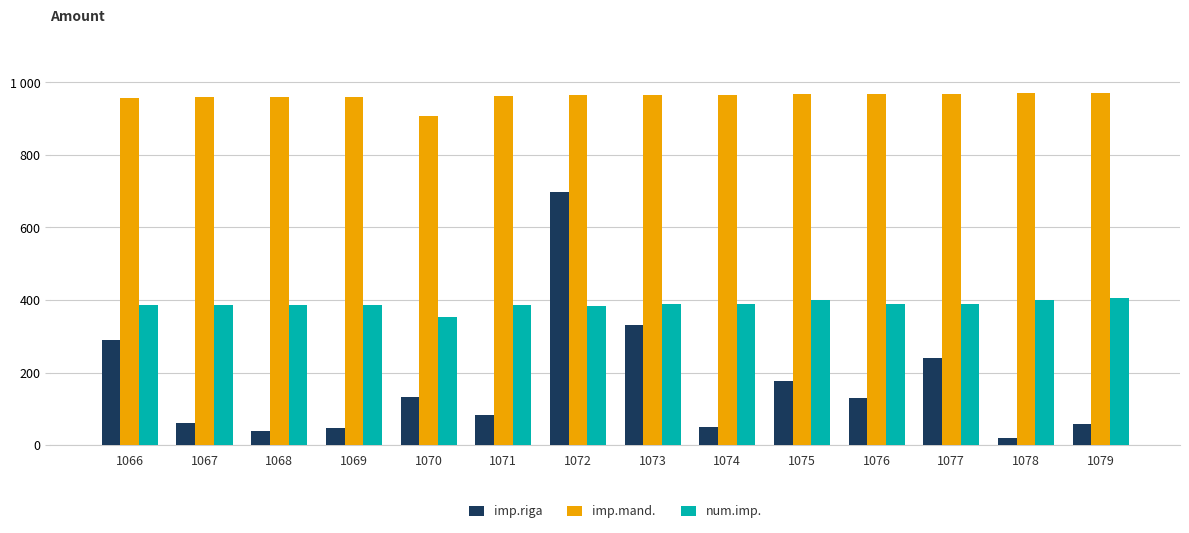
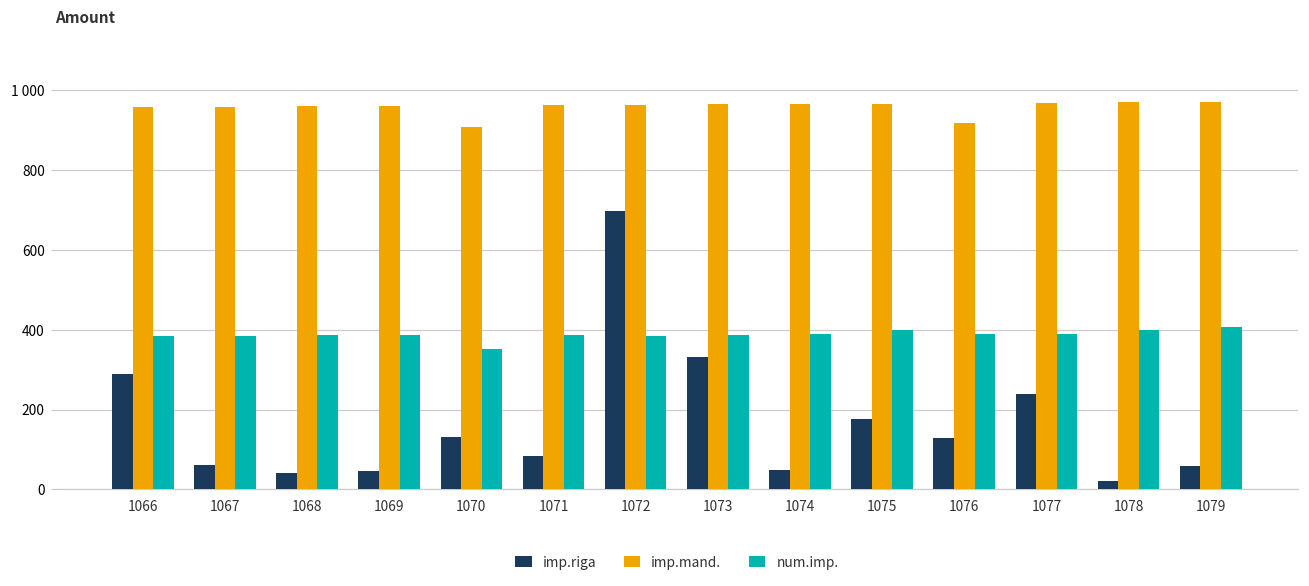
  {
    "imp.riga": {
      "1066": 290,
      "1067": 60,
      "1068": 40,
      "1069": 50,
      "1070": 130,
      "1071": 80,
      "1072": 700,
      "1073": 330,
      "1074": 50,
      "1075": 180,
      "1076": 130,
      "1077": 240,
      "1078": 20,
      "1079": 60
    },
    "imp.mand.": {
      "1066": 960,
      "1067": 960,
      "1068": 960,
      "1069": 960,
      "1070": 910,
      "1071": 960,
      "1072": 960,
      "1073": 970,
      "1074": 970,
      "1075": 970,
-     "1076": 970,
+     "1076": 920,
      "1077": 970,
      "1078": 970,
      "1079": 970
    },
    "num.imp.": {
      "1066": 390,
      "1067": 390,
      "1068": 390,
      "1069": 390,
      "1070": 350,
      "1071": 390,
      "1072": 380,
      "1073": 390,
      "1074": 390,
      "1075": 400,
      "1076": 390,
      "1077": 390,
      "1078": 400,
      "1079": 410
    }
  }
